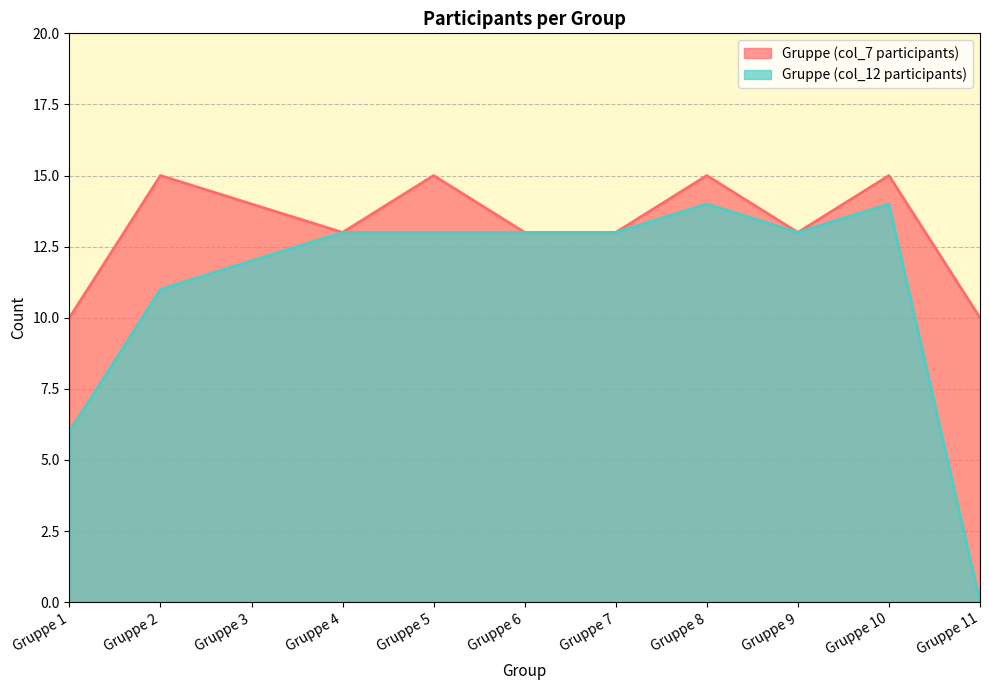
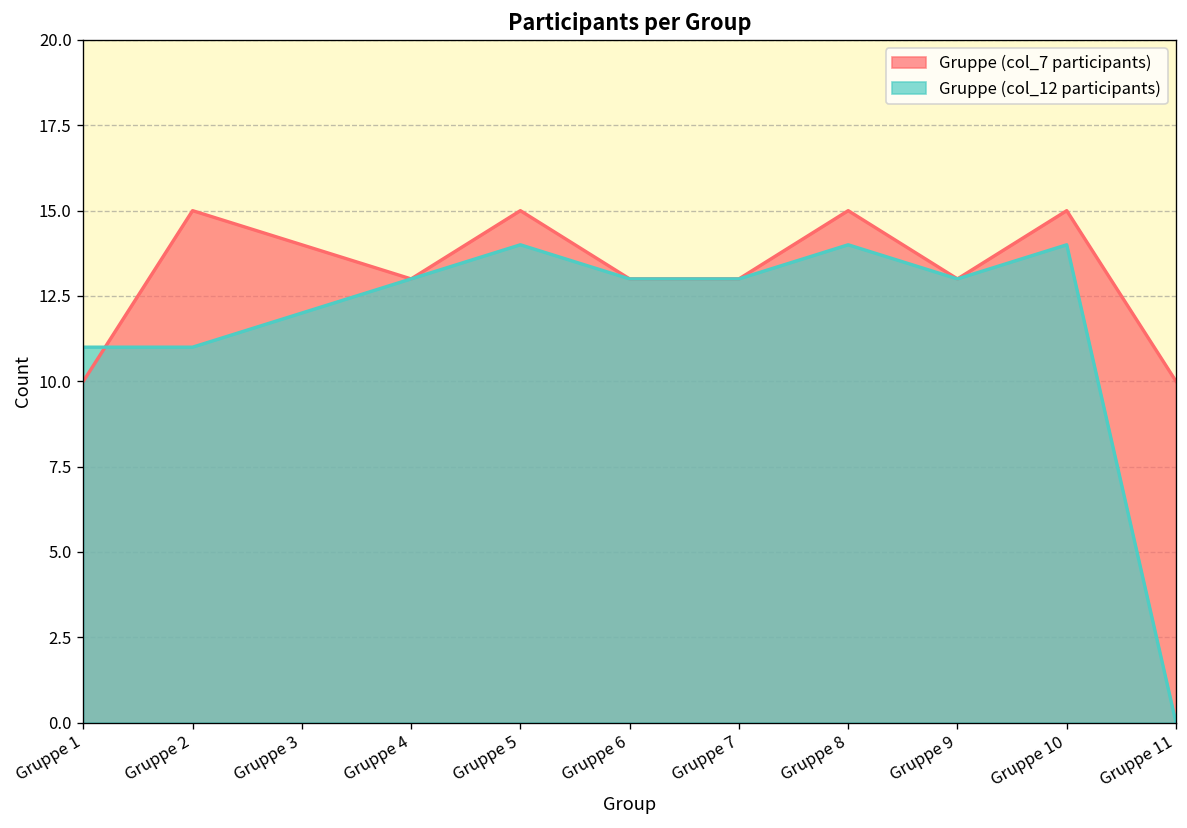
  {
    "Gruppe (col_7 participants)": {
      "Gruppe 1": 10,
      "Gruppe 2": 15,
      "Gruppe 3": 14,
      "Gruppe 5": 15,
      "Gruppe 8": 15,
      "Gruppe 10": 15,
      "Gruppe 11": 10
    },
    "Gruppe (col_12 participants)": {
-     "Gruppe 1": 6,
+     "Gruppe 1": 11,
      "Gruppe 2": 11,
      "Gruppe 3": 12,
-     "Gruppe 5": 13,
+     "Gruppe 5": 14,
      "Gruppe 8": 14,
      "Gruppe 10": 14,
      "Gruppe 11": 0
    }
  }
